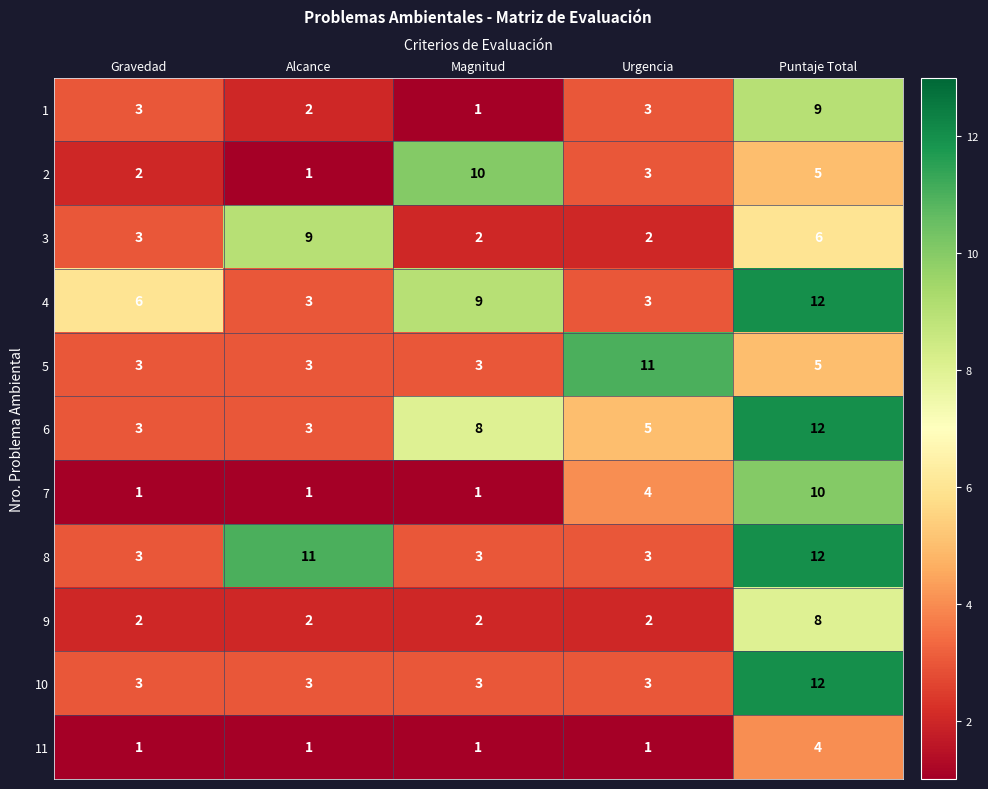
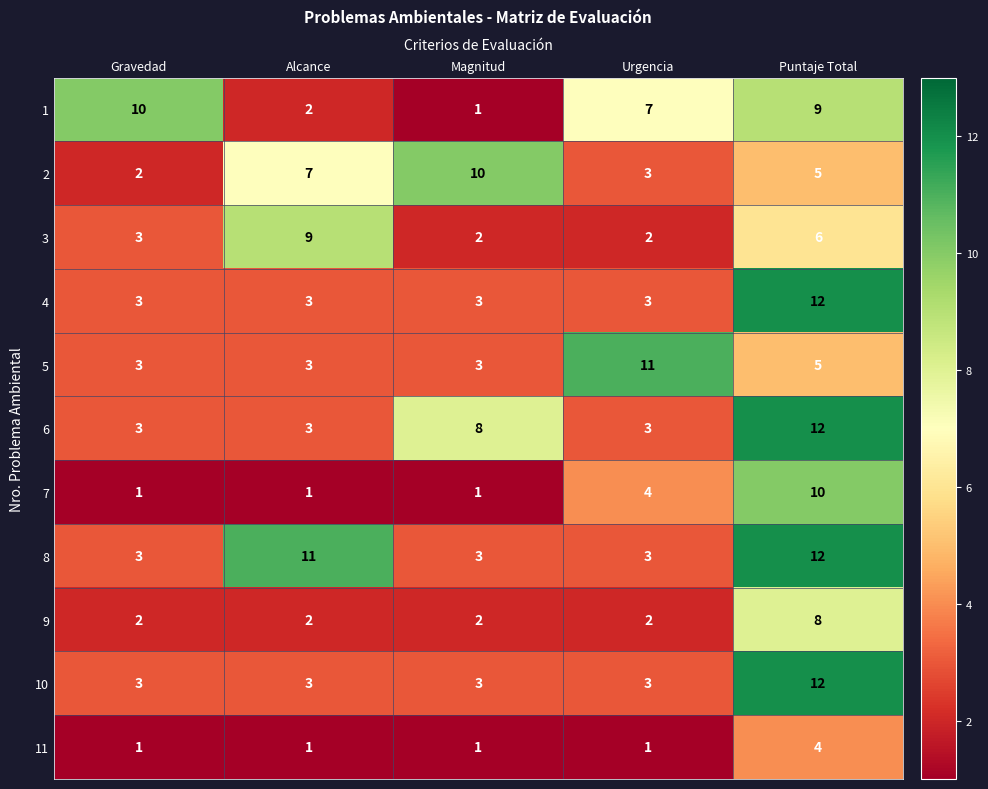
  {
    "1": {
-     "Gravedad": 3,
+     "Gravedad": 10,
      "Alcance": 2,
      "Magnitud": 1,
-     "Urgencia": 3,
+     "Urgencia": 7,
      "Puntaje Total": 9
    },
    "2": {
      "Gravedad": 2,
-     "Alcance": 1,
+     "Alcance": 7,
      "Magnitud": 10,
      "Urgencia": 3,
      "Puntaje Total": 5
    },
    "3": {
      "Gravedad": 3,
      "Alcance": 9,
      "Magnitud": 2,
      "Urgencia": 2,
      "Puntaje Total": 6
    },
    "4": {
-     "Gravedad": 6,
+     "Gravedad": 3,
      "Alcance": 3,
-     "Magnitud": 9,
+     "Magnitud": 3,
      "Urgencia": 3,
      "Puntaje Total": 12
    },
    "5": {
      "Gravedad": 3,
      "Alcance": 3,
      "Magnitud": 3,
      "Urgencia": 11,
      "Puntaje Total": 5
    },
    "6": {
      "Gravedad": 3,
      "Alcance": 3,
      "Magnitud": 8,
-     "Urgencia": 5,
+     "Urgencia": 3,
      "Puntaje Total": 12
    },
    "7": {
      "Gravedad": 1,
      "Alcance": 1,
      "Magnitud": 1,
      "Urgencia": 4,
      "Puntaje Total": 10
    },
    "8": {
      "Gravedad": 3,
      "Alcance": 11,
      "Magnitud": 3,
      "Urgencia": 3,
      "Puntaje Total": 12
    },
    "9": {
      "Gravedad": 2,
      "Alcance": 2,
      "Magnitud": 2,
      "Urgencia": 2,
      "Puntaje Total": 8
    },
    "10": {
      "Gravedad": 3,
      "Alcance": 3,
      "Magnitud": 3,
      "Urgencia": 3,
      "Puntaje Total": 12
    },
    "11": {
      "Gravedad": 1,
      "Alcance": 1,
      "Magnitud": 1,
      "Urgencia": 1,
      "Puntaje Total": 4
    }
  }
